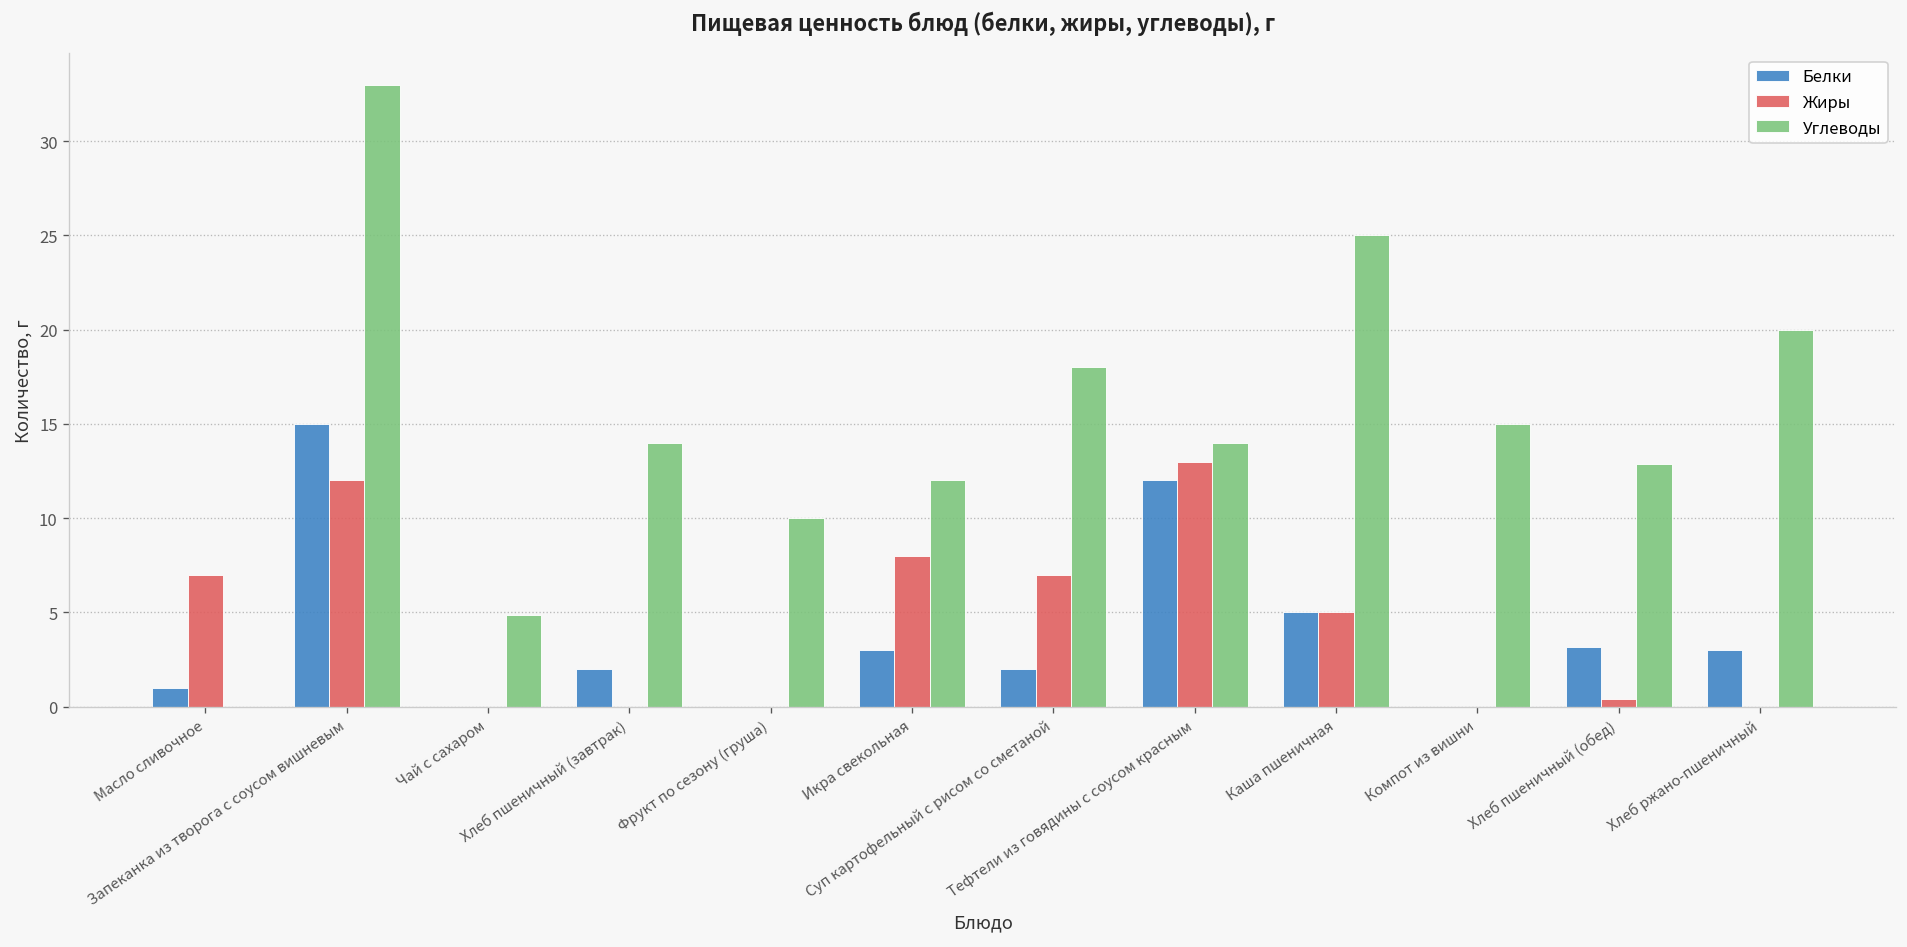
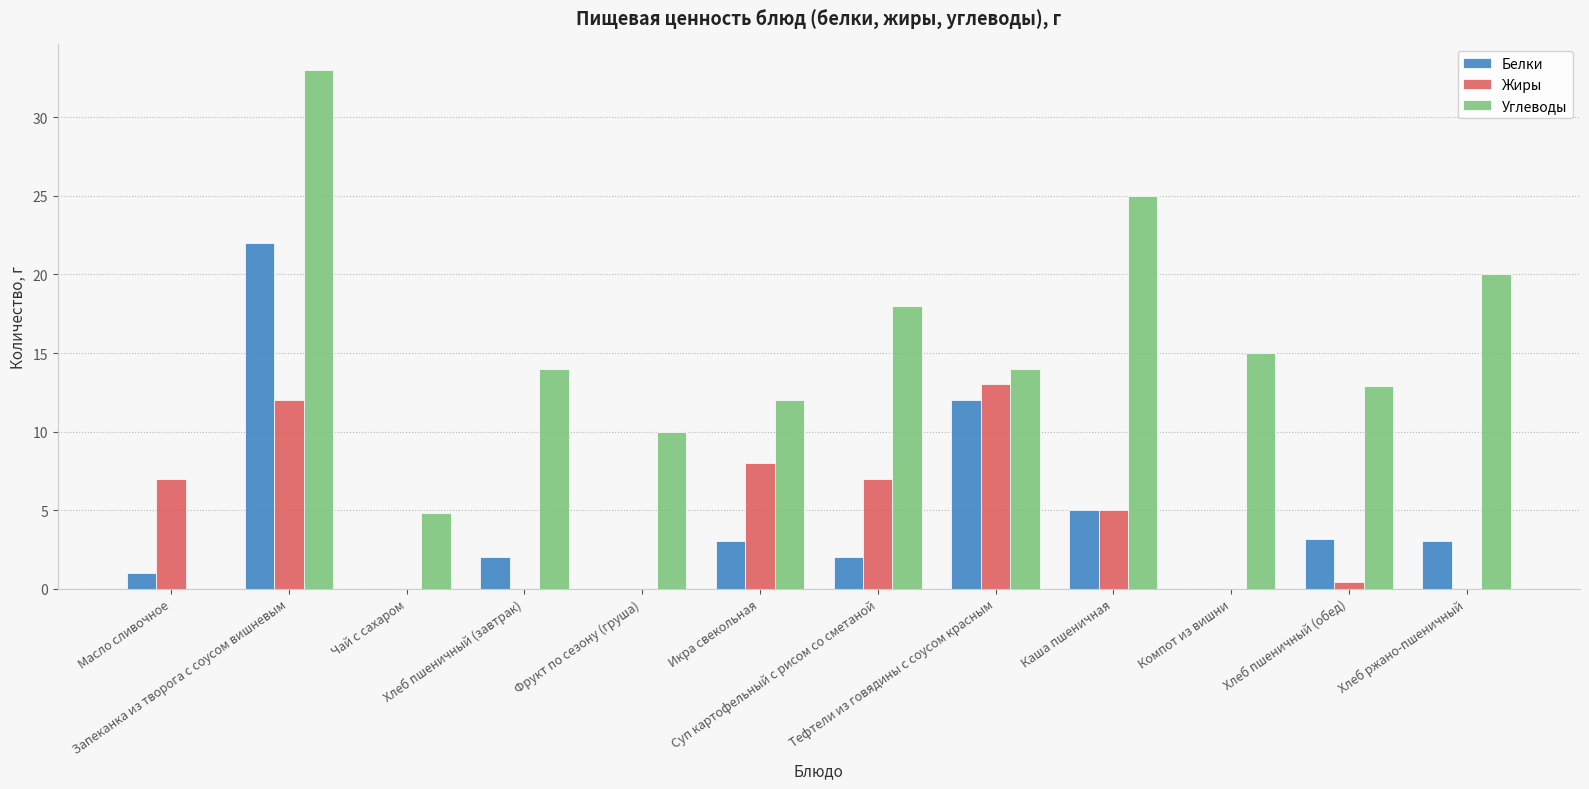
  {
    "Белки": {
      "Масло сливочное": 1,
-     "Запеканка из творога с соусом вишневым": 15,
+     "Запеканка из творога с соусом вишневым": 22,
      "Чай с сахаром": 0,
      "Хлеб пшеничный (завтрак)": 2,
      "Фрукт по сезону (груша)": 0,
      "Икра свекольная": 3,
      "Суп картофельный с рисом со сметаной": 2,
      "Тефтели из говядины с соусом красным": 12,
      "Каша пшеничная": 5,
      "Компот из вишни": 0,
      "Хлеб пшеничный (обед)": 3.2,
      "Хлеб ржано-пшеничный": 3
    },
    "Жиры": {
      "Масло сливочное": 7,
      "Запеканка из творога с соусом вишневым": 12,
      "Чай с сахаром": 0,
      "Хлеб пшеничный (завтрак)": 0,
      "Фрукт по сезону (груша)": 0,
      "Икра свекольная": 8,
      "Суп картофельный с рисом со сметаной": 7,
      "Тефтели из говядины с соусом красным": 13,
      "Каша пшеничная": 5,
      "Компот из вишни": 0,
      "Хлеб пшеничный (обед)": 0.4,
      "Хлеб ржано-пшеничный": 0
    },
    "Углеводы": {
      "Масло сливочное": 0,
      "Запеканка из творога с соусом вишневым": 33,
      "Чай с сахаром": 4.8,
      "Хлеб пшеничный (завтрак)": 14,
      "Фрукт по сезону (груша)": 10,
      "Икра свекольная": 12,
      "Суп картофельный с рисом со сметаной": 18,
      "Тефтели из говядины с соусом красным": 14,
      "Каша пшеничная": 25,
      "Компот из вишни": 15,
      "Хлеб пшеничный (обед)": 13,
      "Хлеб ржано-пшеничный": 20
    }
  }
